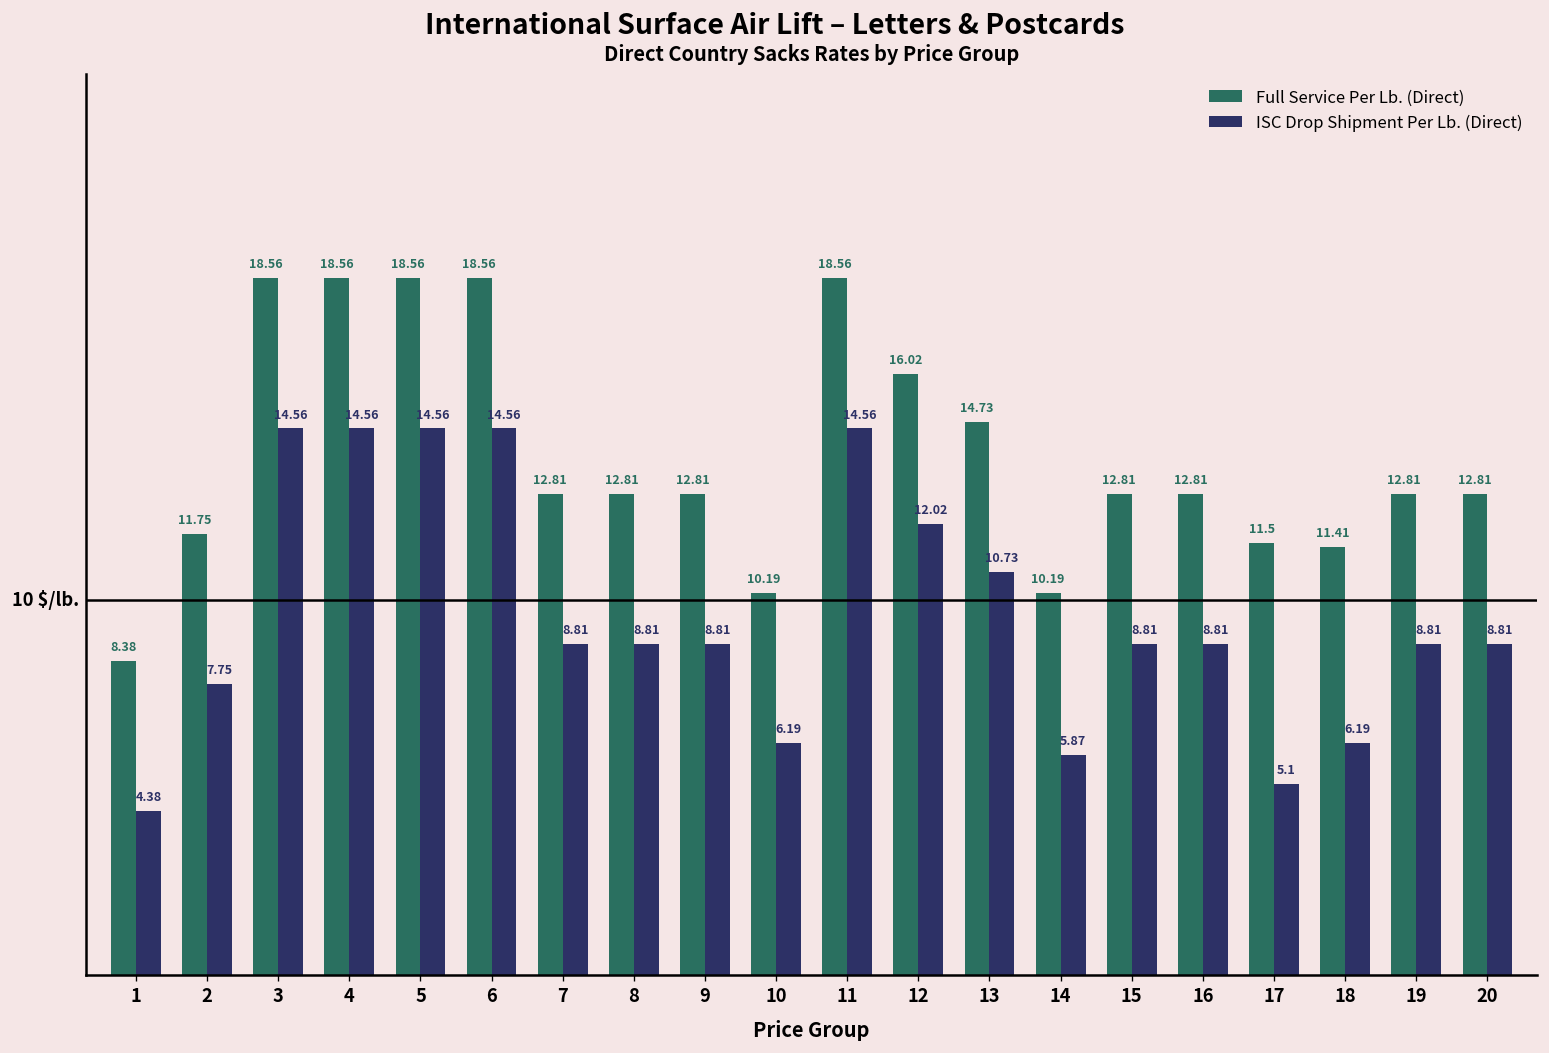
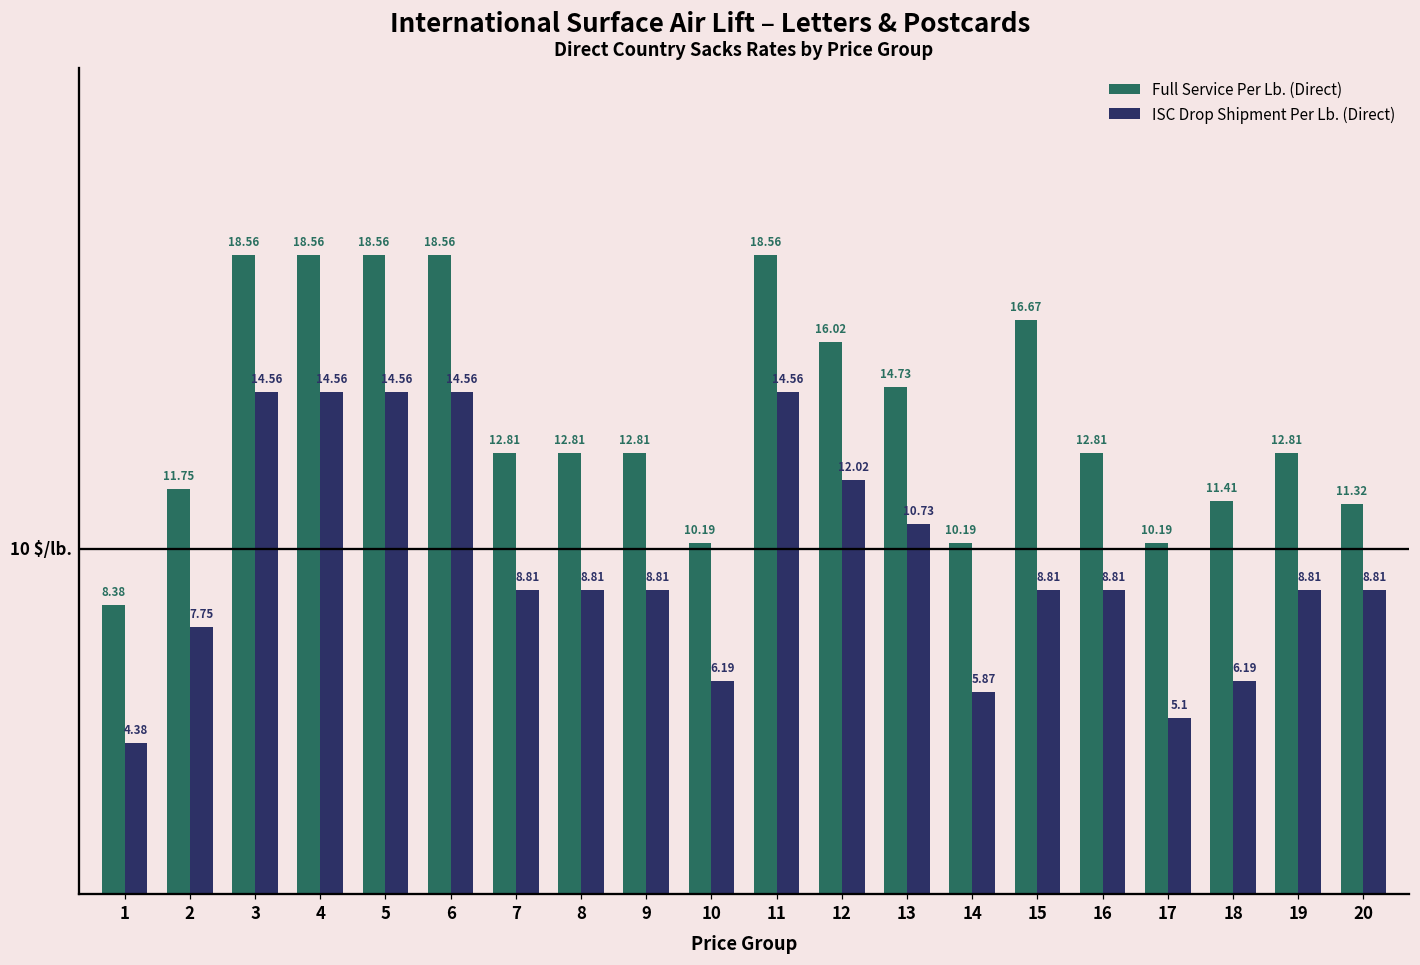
  {
    "Full Service Per Lb. (Direct)": {
      "1": 8.38,
      "2": 11.75,
      "3": 18.56,
      "4": 18.56,
      "5": 18.56,
      "6": 18.56,
      "7": 12.81,
      "8": 12.81,
      "9": 12.81,
      "10": 10.19,
      "11": 18.56,
      "12": 16.02,
      "13": 14.73,
      "14": 10.19,
-     "15": 12.81,
+     "15": 16.67,
      "16": 12.81,
-     "17": 11.5,
+     "17": 10.19,
      "18": 11.41,
      "19": 12.81,
-     "20": 12.81
+     "20": 11.32
    },
    "ISC Drop Shipment Per Lb. (Direct)": {
      "1": 4.38,
      "2": 7.75,
      "3": 14.56,
      "4": 14.56,
      "5": 14.56,
      "6": 14.56,
      "7": 8.81,
      "8": 8.81,
      "9": 8.81,
      "10": 6.19,
      "11": 14.56,
      "12": 12.02,
      "13": 10.73,
      "14": 5.87,
      "15": 8.81,
      "16": 8.81,
      "17": 5.1,
      "18": 6.19,
      "19": 8.81,
      "20": 8.81
    }
  }
